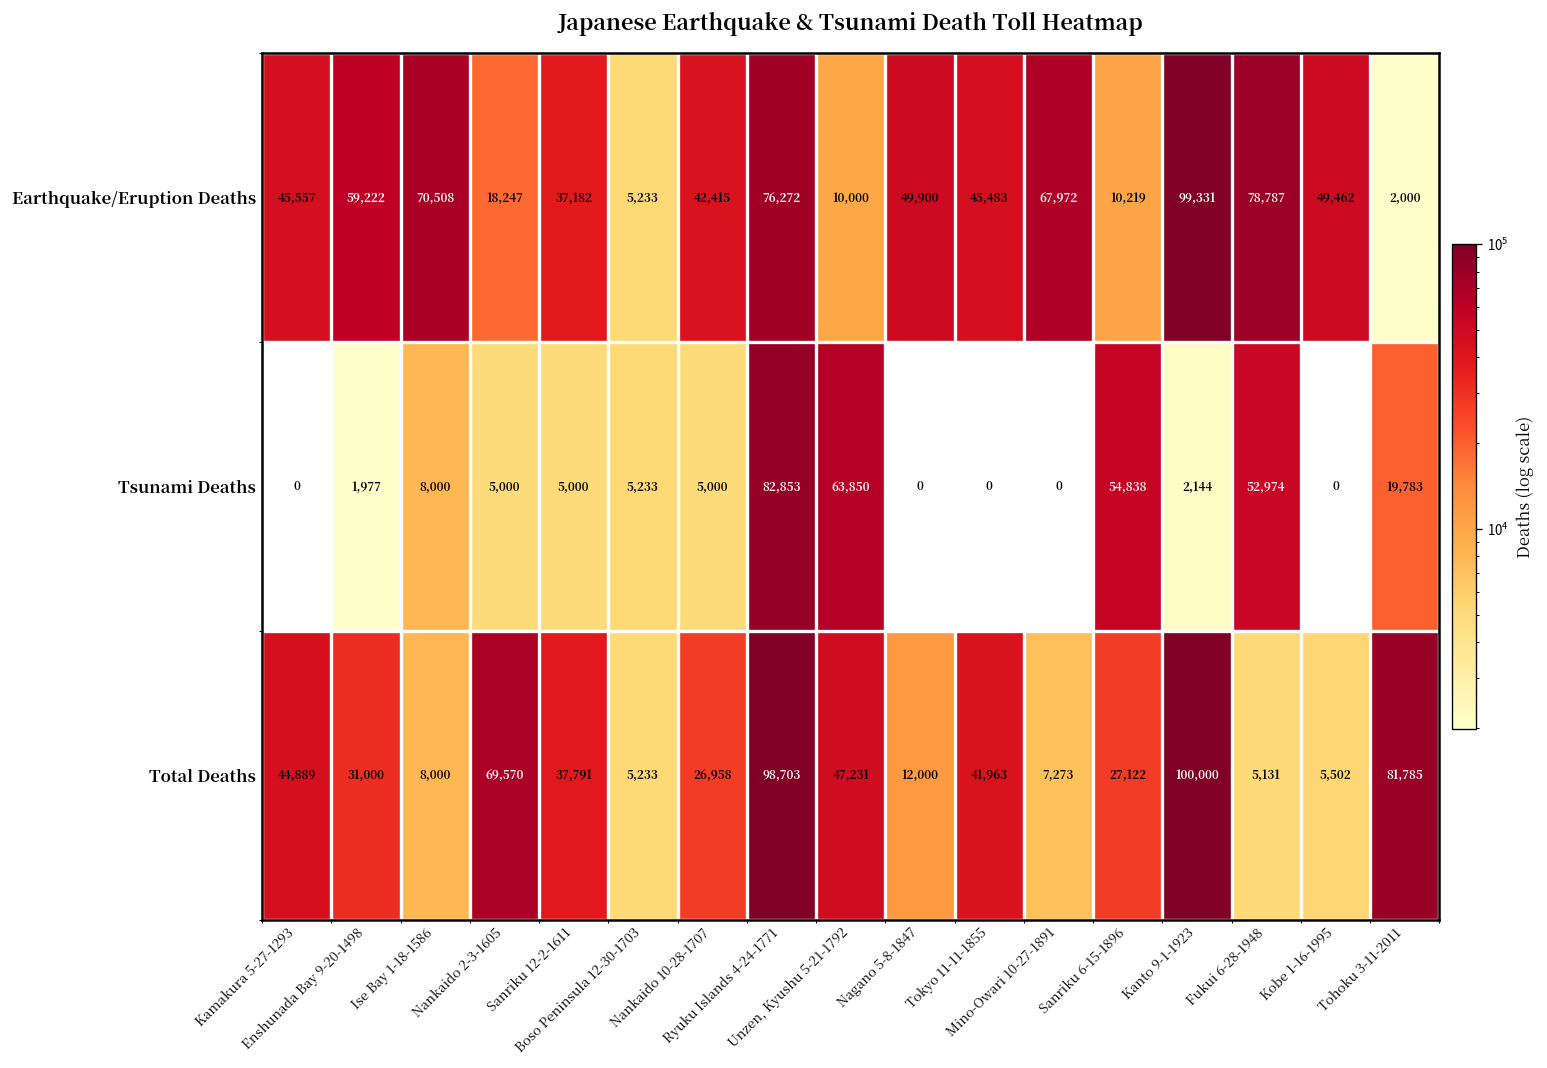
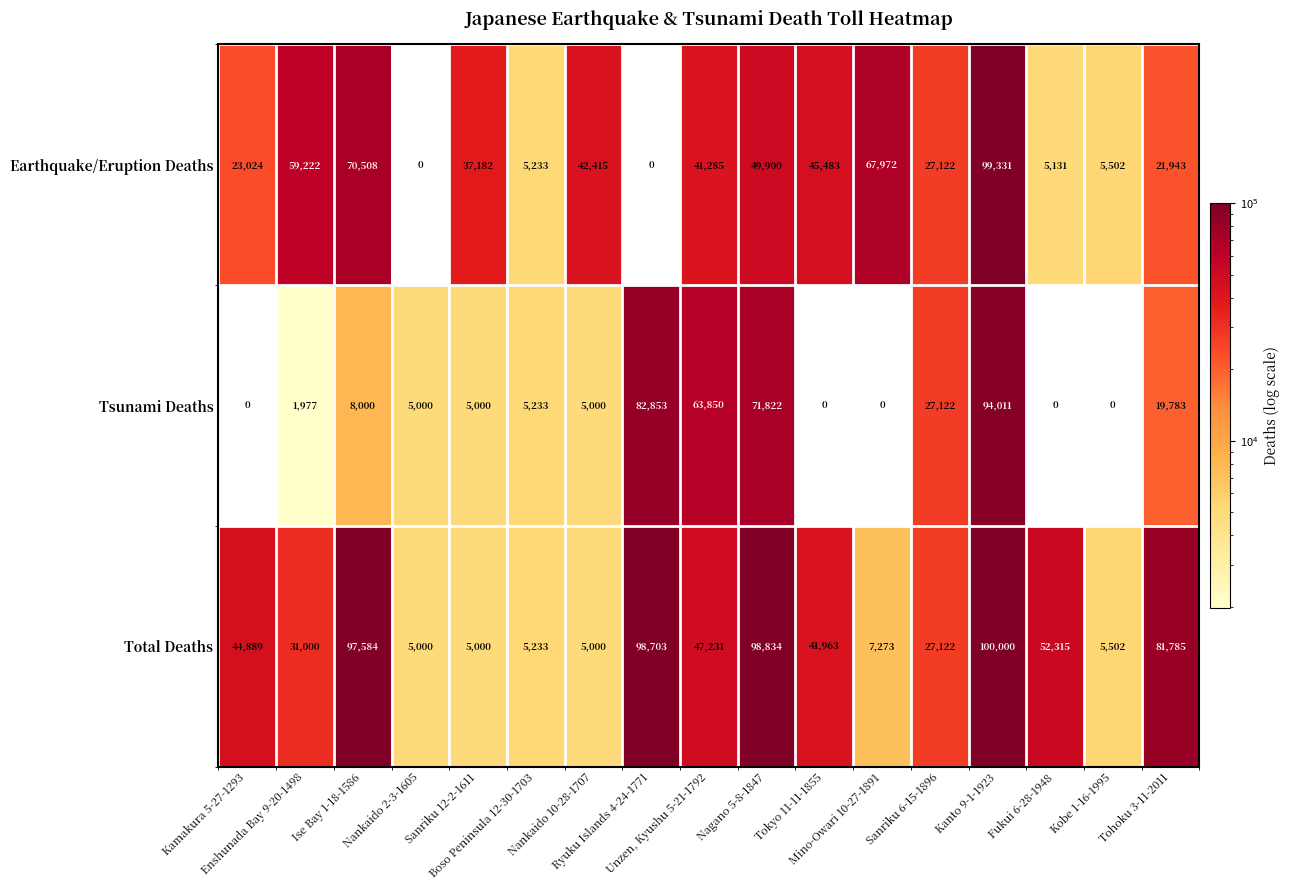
  {
    "Earthquake/Eruption Deaths": {
-     "Kamakura 5-27-1293": "45,557",
+     "Kamakura 5-27-1293": "23,024",
      "Enshunada Bay 9-20-1498": "59,222",
      "Ise Bay 1-18-1586": "70,508",
-     "Nankaido 2-3-1605": "18,247",
+     "Nankaido 2-3-1605": "0",
      "Sanriku 12-2-1611": "37,182",
      "Boso Peninsula 12-30-1703": "5,233",
      "Nankaido 10-28-1707": "42,415",
-     "Ryuku Islands 4-24-1771": "76,272",
-     "Unzen, Kyushu 5-21-1792": "10,000",
+     "Ryuku Islands 4-24-1771": "0",
+     "Unzen, Kyushu 5-21-1792": "41,285",
      "Nagano 5-8-1847": "49,900",
      "Tokyo 11-11-1855": "45,483",
      "Mino-Owari 10-27-1891": "67,972",
-     "Sanriku 6-15-1896": "10,219",
+     "Sanriku 6-15-1896": "27,122",
      "Kanto 9-1-1923": "99,331",
-     "Fukui 6-28-1948": "78,787",
-     "Kobe 1-16-1995": "49,462",
-     "Tohoku 3-11-2011": "2,000"
+     "Fukui 6-28-1948": "5,131",
+     "Kobe 1-16-1995": "5,502",
+     "Tohoku 3-11-2011": "21,943"
    },
    "Tsunami Deaths": {
      "Kamakura 5-27-1293": "0",
      "Enshunada Bay 9-20-1498": "1,977",
      "Ise Bay 1-18-1586": "8,000",
      "Nankaido 2-3-1605": "5,000",
      "Sanriku 12-2-1611": "5,000",
      "Boso Peninsula 12-30-1703": "5,233",
      "Nankaido 10-28-1707": "5,000",
      "Ryuku Islands 4-24-1771": "82,853",
      "Unzen, Kyushu 5-21-1792": "63,850",
-     "Nagano 5-8-1847": "0",
+     "Nagano 5-8-1847": "71,822",
      "Tokyo 11-11-1855": "0",
      "Mino-Owari 10-27-1891": "0",
-     "Sanriku 6-15-1896": "54,838",
-     "Kanto 9-1-1923": "2,144",
-     "Fukui 6-28-1948": "52,974",
+     "Sanriku 6-15-1896": "27,122",
+     "Kanto 9-1-1923": "94,011",
+     "Fukui 6-28-1948": "0",
      "Kobe 1-16-1995": "0",
      "Tohoku 3-11-2011": "19,783"
    },
    "Total Deaths": {
      "Kamakura 5-27-1293": "44,889",
      "Enshunada Bay 9-20-1498": "31,000",
-     "Ise Bay 1-18-1586": "8,000",
-     "Nankaido 2-3-1605": "69,570",
-     "Sanriku 12-2-1611": "37,791",
+     "Ise Bay 1-18-1586": "97,584",
+     "Nankaido 2-3-1605": "5,000",
+     "Sanriku 12-2-1611": "5,000",
      "Boso Peninsula 12-30-1703": "5,233",
-     "Nankaido 10-28-1707": "26,958",
+     "Nankaido 10-28-1707": "5,000",
      "Ryuku Islands 4-24-1771": "98,703",
      "Unzen, Kyushu 5-21-1792": "47,231",
-     "Nagano 5-8-1847": "12,000",
+     "Nagano 5-8-1847": "98,834",
      "Tokyo 11-11-1855": "41,963",
      "Mino-Owari 10-27-1891": "7,273",
      "Sanriku 6-15-1896": "27,122",
      "Kanto 9-1-1923": "100,000",
-     "Fukui 6-28-1948": "5,131",
+     "Fukui 6-28-1948": "52,315",
      "Kobe 1-16-1995": "5,502",
      "Tohoku 3-11-2011": "81,785"
    }
  }
